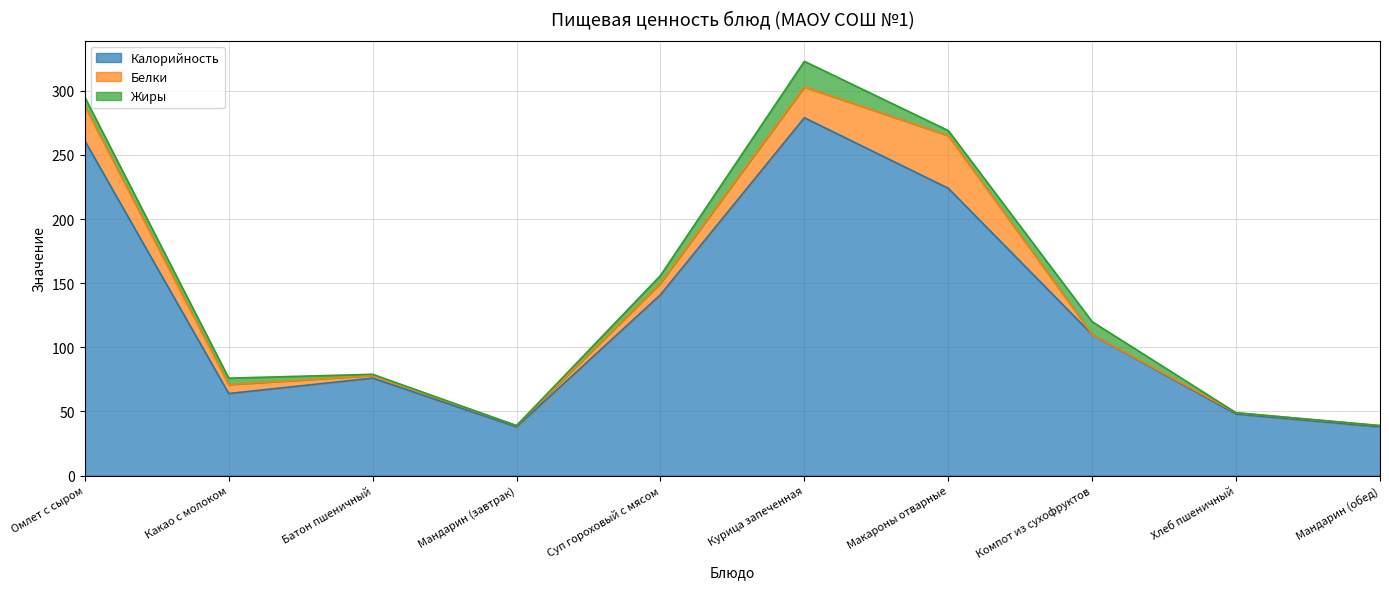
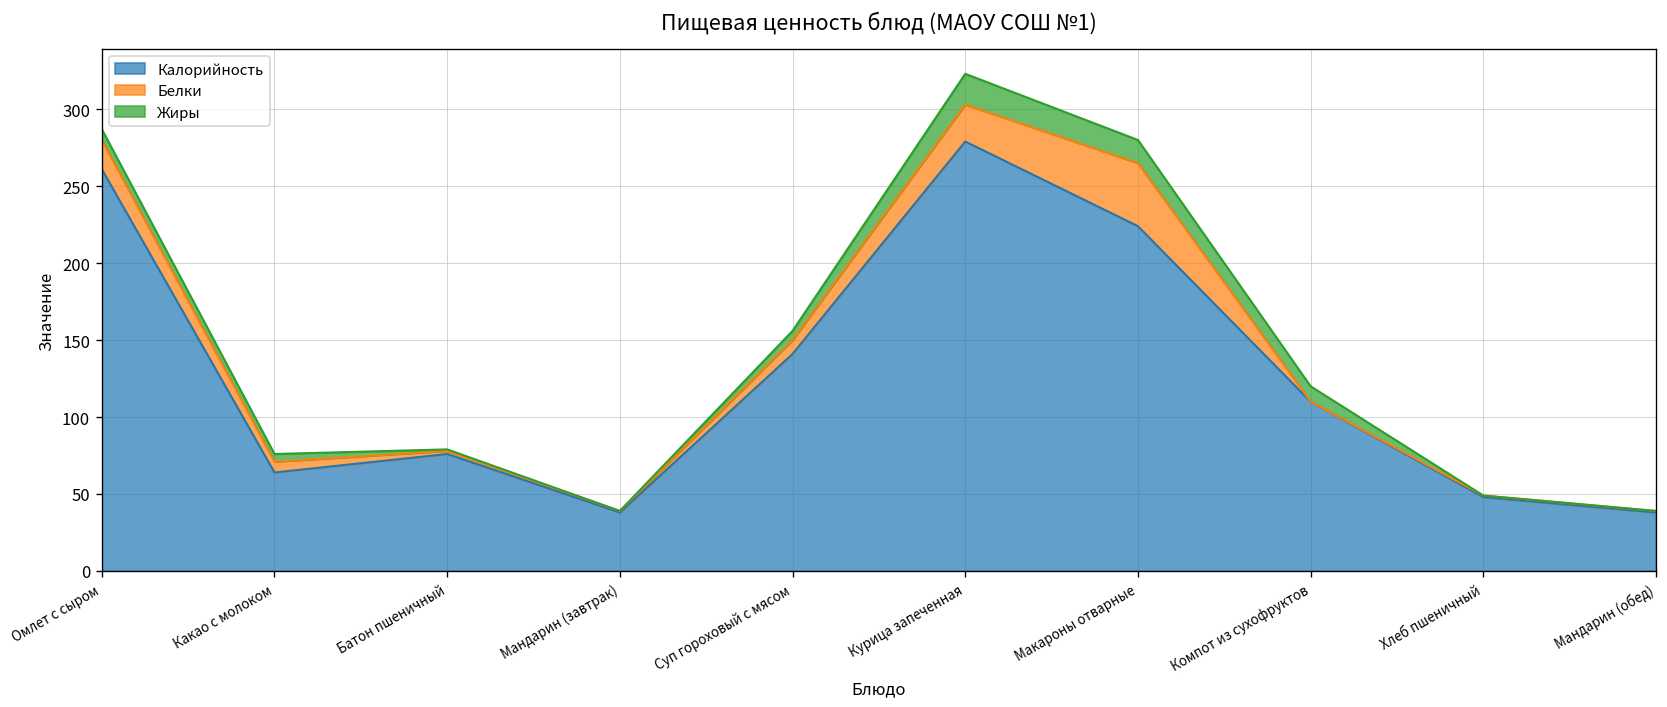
  {
    "Калорийность": {
      "Омлет с сыром": 261,
      "Какао с молоком": 64,
      "Суп гороховый с мясом": 141,
      "Курица запеченная": 279,
      "Макароны отварные": 224
    },
    "Белки": {
-     "Омлет с сыром": 27,
+     "Омлет с сыром": 19,
      "Какао с молоком": 7,
      "Суп гороховый с мясом": 9,
      "Курица запеченная": 24,
      "Макароны отварные": 41
    },
    "Жиры": {
      "Омлет с сыром": 7,
      "Какао с молоком": 5,
      "Суп гороховый с мясом": 6,
      "Курица запеченная": 20,
-     "Макароны отварные": 4,
+     "Макароны отварные": 15,
      "Компот из сухофруктов": 10
    }
  }
